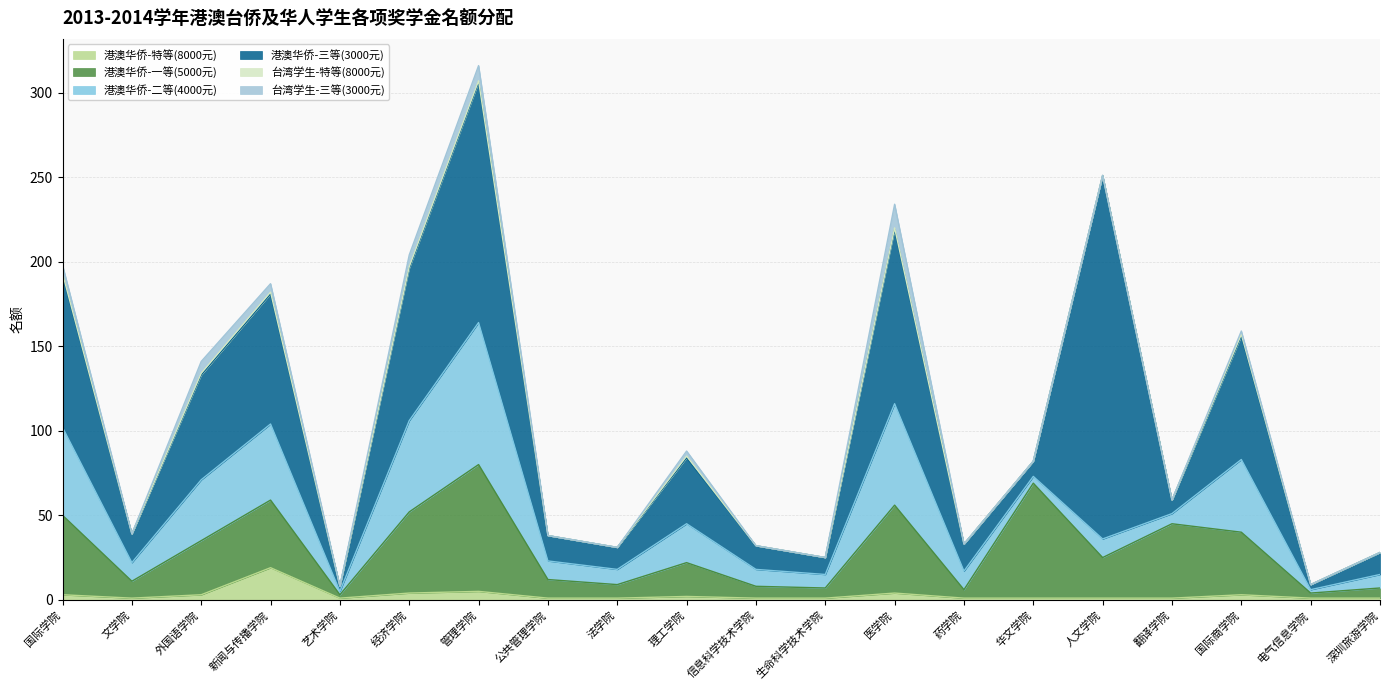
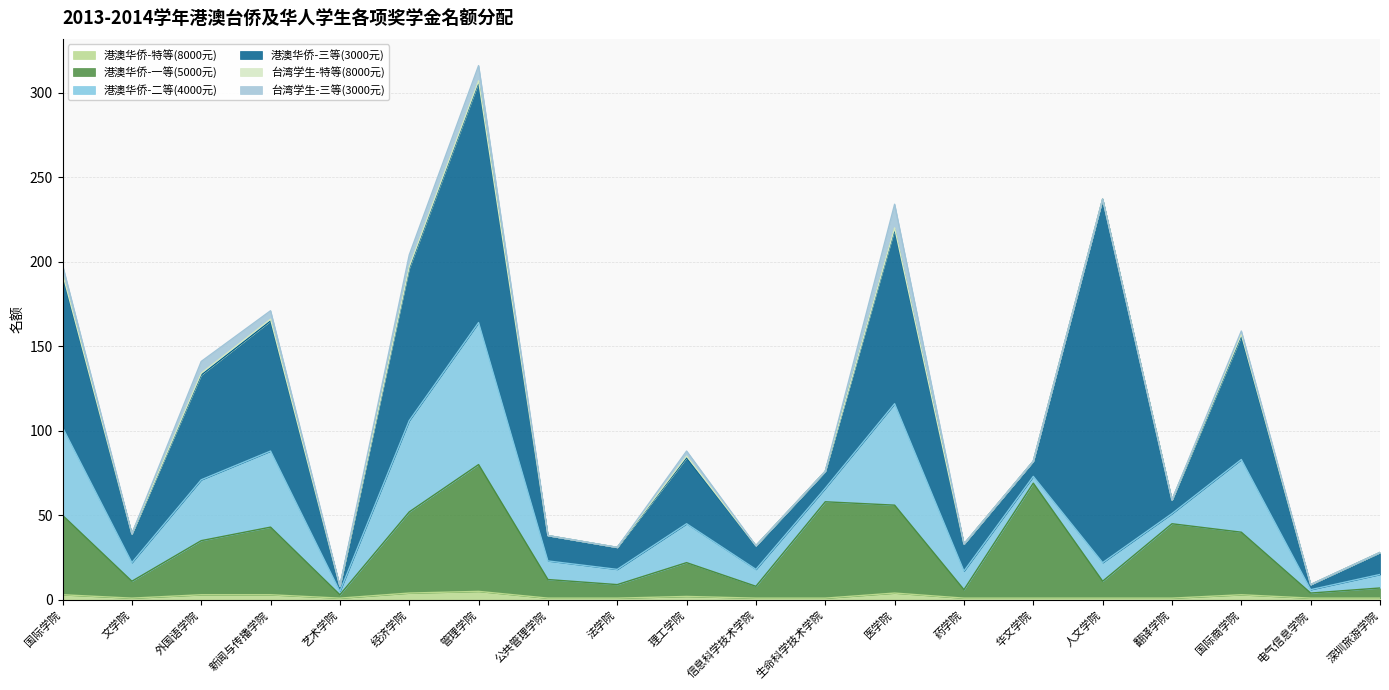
  {
    "港澳华侨-特等(8000元)": {
      "国际学院": 3,
      "文学院": 1,
      "外国语学院": 3,
-     "新闻与传播学院": 19,
+     "新闻与传播学院": 3,
      "艺术学院": 1,
      "经济学院": 4,
      "管理学院": 5,
      "公共管理学院": 1,
      "法学院": 1,
      "理工学院": 2,
      "信息科学技术学院": 1,
      "生命科学技术学院": 1,
      "医学院": 4,
      "药学院": 1,
      "华文学院": 1,
      "人文学院": 1,
      "翻译学院": 1,
      "国际商学院": 3,
      "电气信息学院": 1,
      "深圳旅游学院": 1
    },
    "港澳华侨-一等(5000元)": {
      "国际学院": 47,
      "文学院": 10,
      "外国语学院": 32,
      "新闻与传播学院": 40,
      "艺术学院": 2,
      "经济学院": 48,
      "管理学院": 75,
      "公共管理学院": 11,
      "法学院": 8,
      "理工学院": 20,
      "信息科学技术学院": 7,
-     "生命科学技术学院": 6,
+     "生命科学技术学院": 57,
      "医学院": 52,
      "药学院": 5,
      "华文学院": 68,
-     "人文学院": 24,
+     "人文学院": 10,
      "翻译学院": 44,
      "国际商学院": 37,
      "电气信息学院": 3,
      "深圳旅游学院": 6
    }
  }
